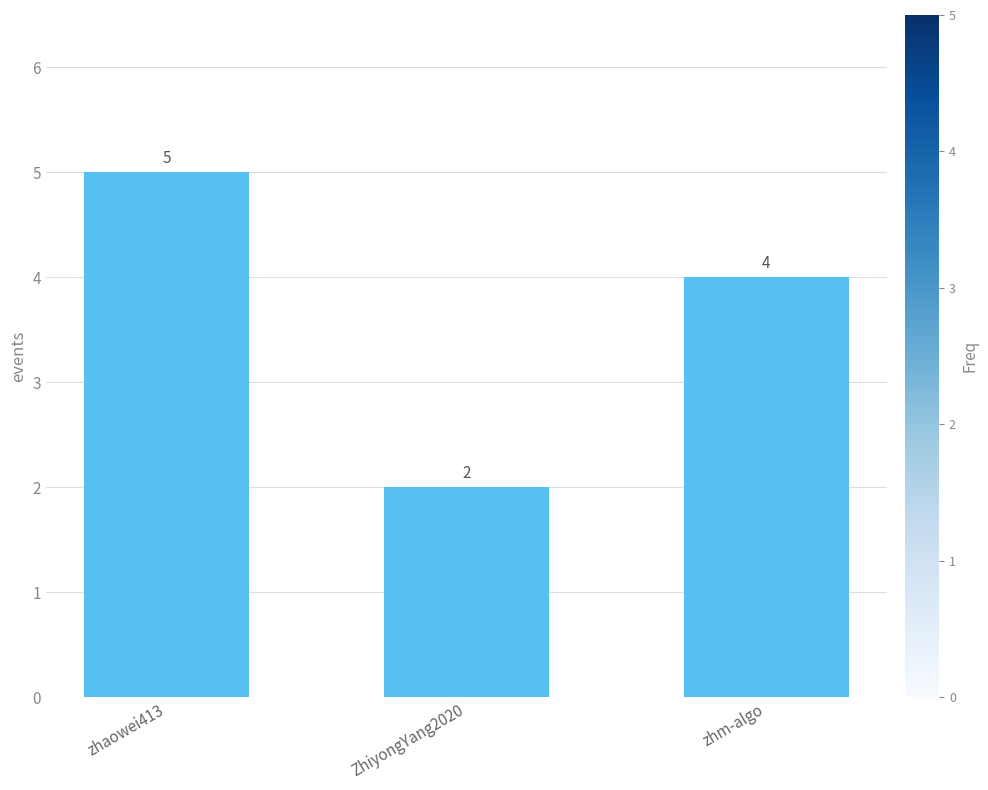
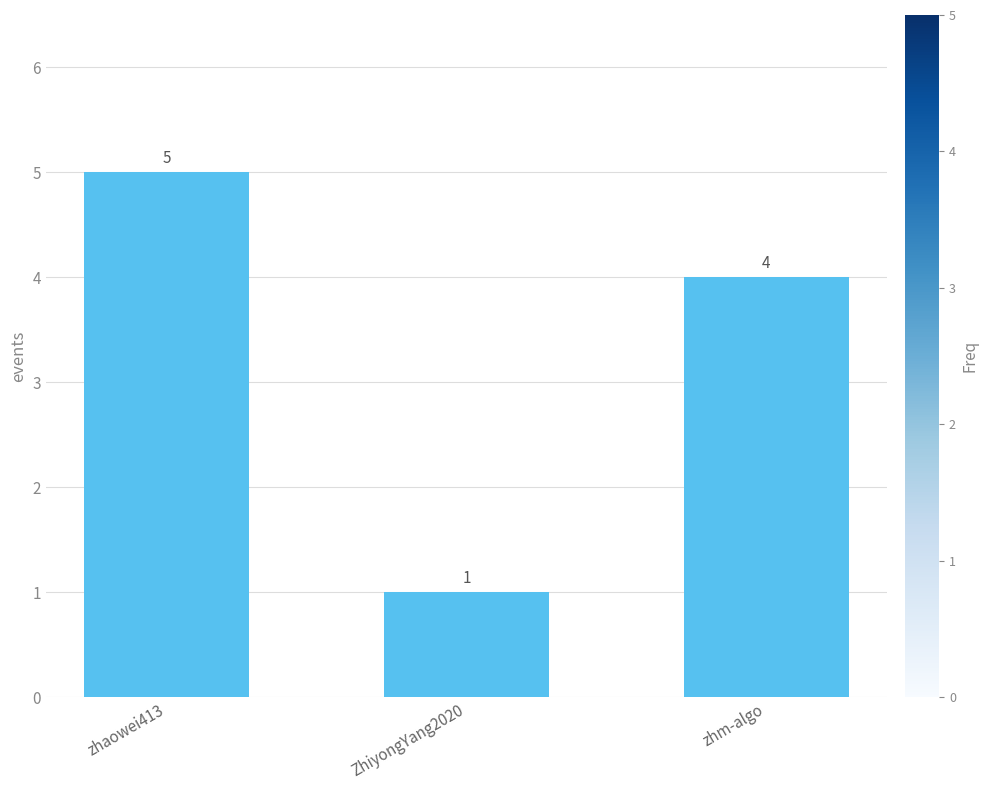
  {
    "zhaowei413": 5,
-   "ZhiyongYang2020": 2,
+   "ZhiyongYang2020": 1,
    "zhm-algo": 4
  }
